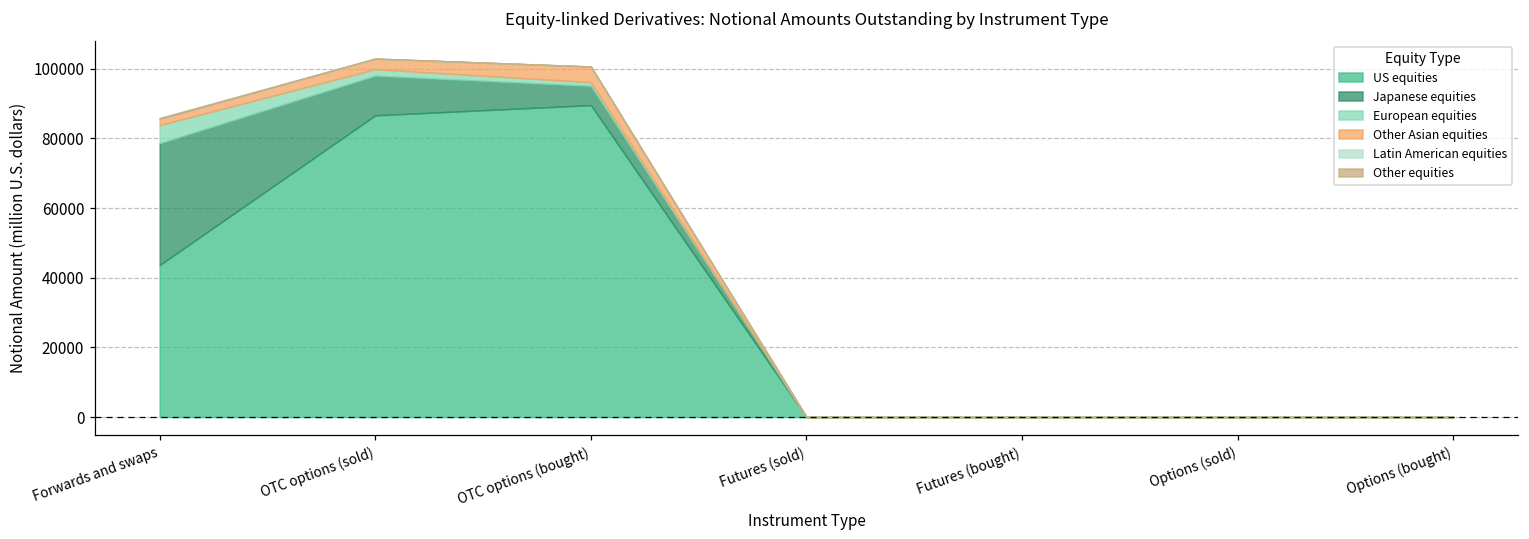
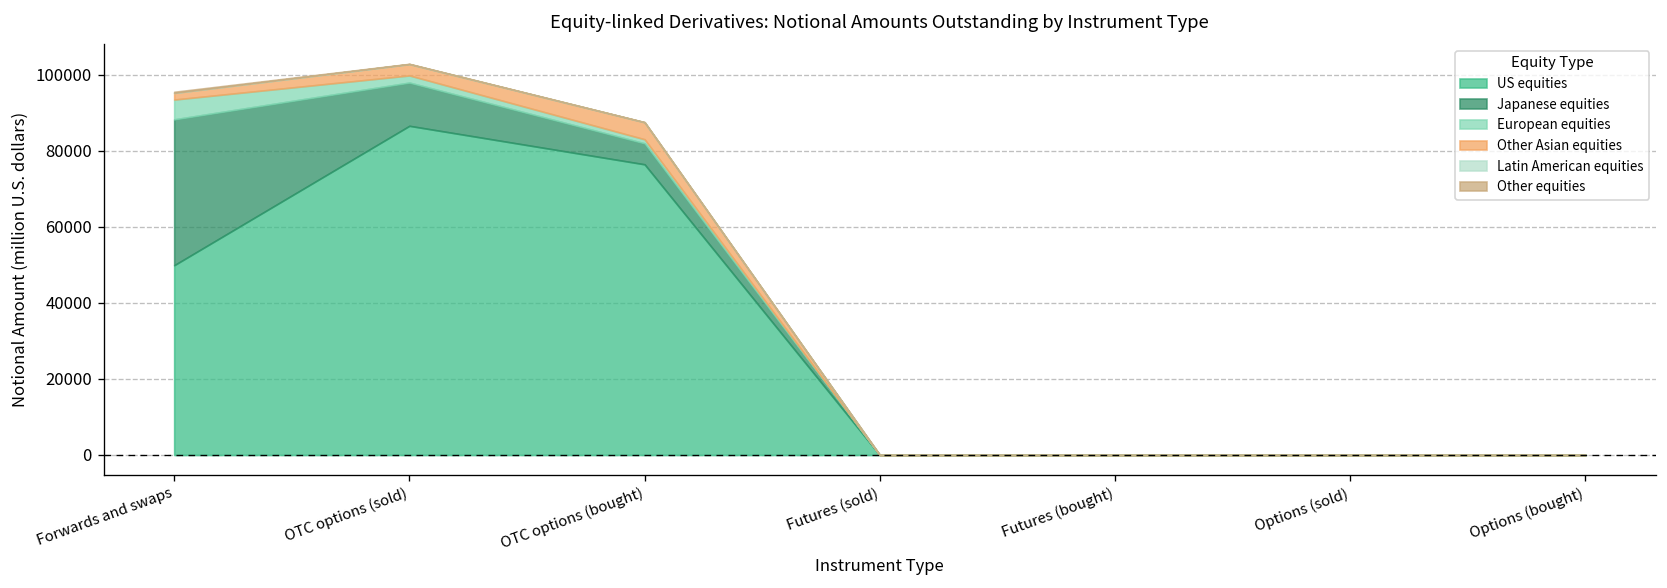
  {
    "US equities": {
-     "Forwards and swaps": 44000,
+     "Forwards and swaps": 50000,
      "OTC options (sold)": 87000,
-     "OTC options (bought)": 90000
+     "OTC options (bought)": 76000
    },
    "Japanese equities": {
-     "Forwards and swaps": 35000,
+     "Forwards and swaps": 38000,
      "OTC options (sold)": 11000,
      "OTC options (bought)": 6000
    }
  }
